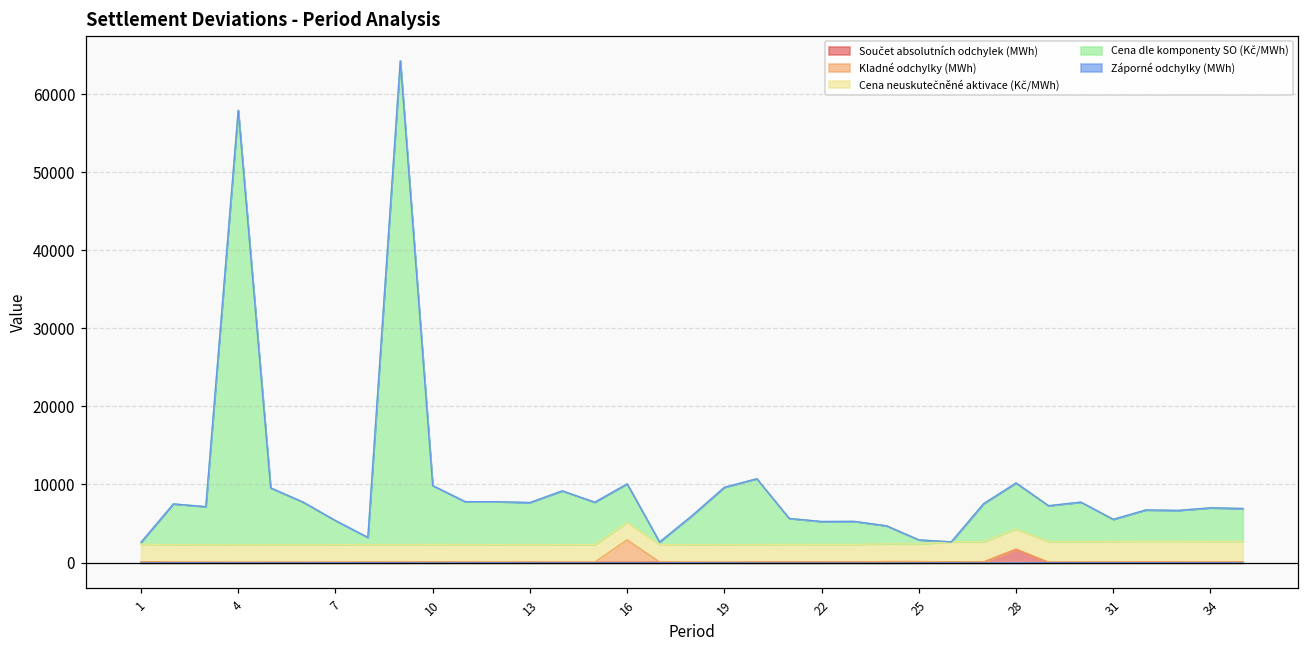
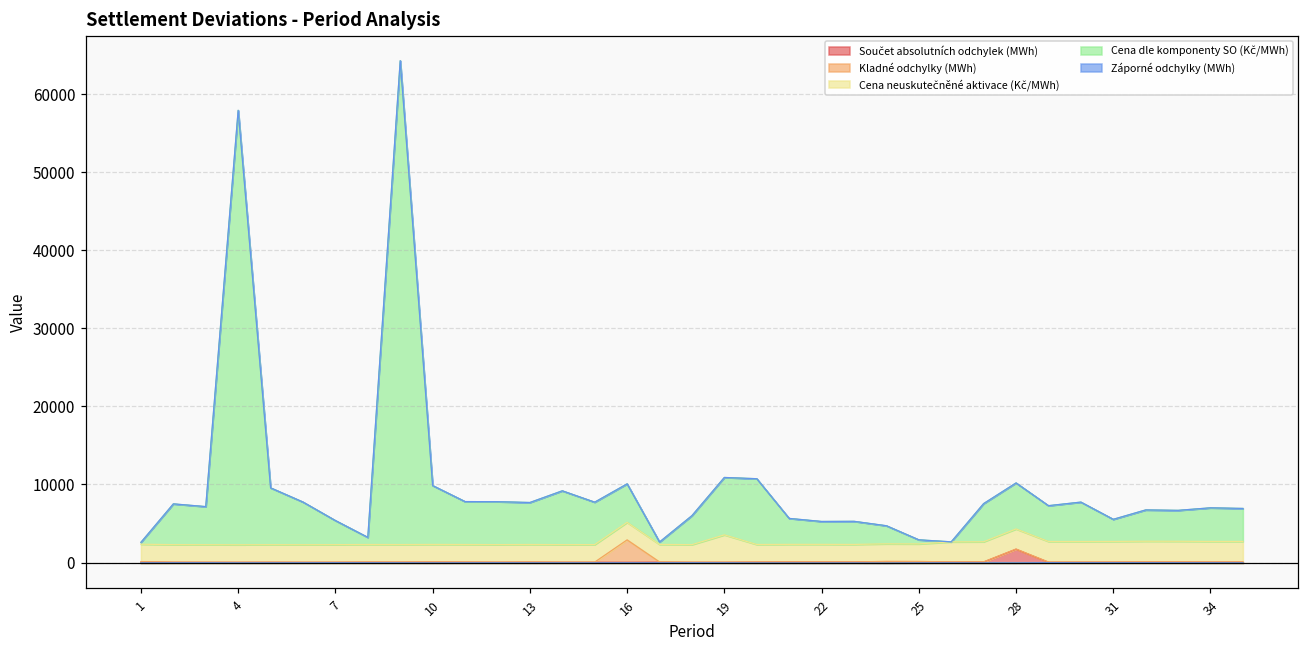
  {
    "Kladné odchylky (MWh)": {
      "16": 3000
    },
    "Cena neuskutečněné aktivace (Kč/MWh)": {
      "4": 2000,
      "7": 2000,
      "10": 2000,
      "13": 2000,
      "16": 2000,
-     "19": 2000,
+     "19": 3000,
      "22": 2000,
      "25": 2000,
      "28": 3000,
      "31": 3000,
      "34": 3000
    }
  }
